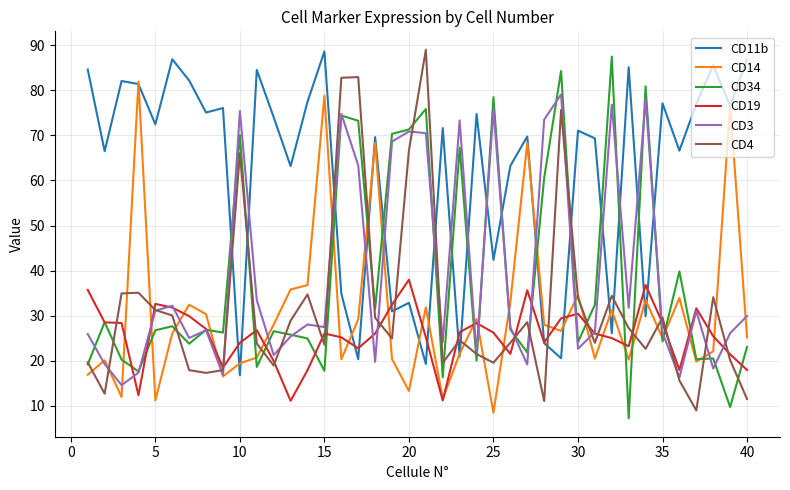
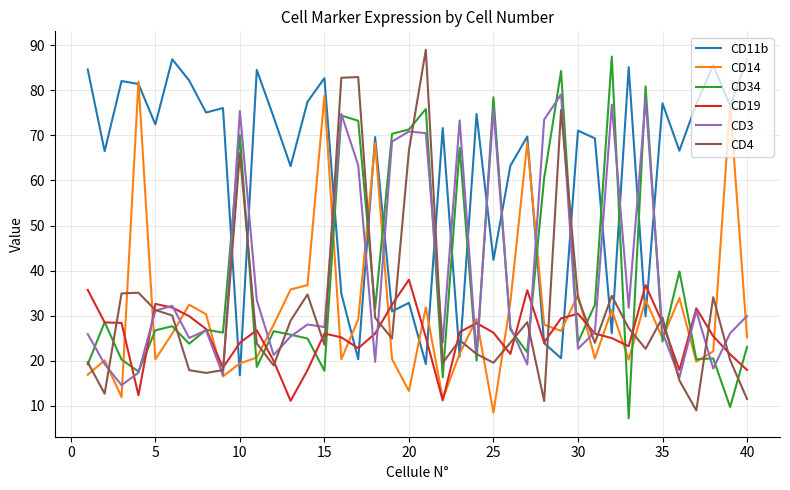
  {
    "CD11b": {
      "5": 72,
      "10": 17,
-     "15": 89,
+     "15": 83,
      "20": 33,
      "25": 42,
      "30": 71,
      "35": 77
    },
    "CD14": {
-     "5": 11,
+     "5": 20,
      "10": 19,
      "15": 79,
      "20": 13,
      "25": 9,
      "30": 35,
      "35": 25,
      "40": 25
    },
    "CD34": {
      "5": 27,
      "10": 70,
      "15": 18,
      "25": 78,
      "30": 24,
      "35": 24,
      "40": 23
    },
    "CD19": {
      "5": 33,
      "10": 24,
      "15": 26,
      "20": 38,
      "25": 26,
      "30": 30,
      "35": 28,
      "40": 18
    },
    "CD3": {
      "10": 75,
      "15": 27,
      "25": 76,
      "30": 23,
      "35": 26,
      "40": 30
    },
    "CD4": {
      "10": 66,
      "15": 24,
      "20": 67,
      "25": 20,
      "30": 34,
      "35": 30,
      "40": 12
    }
  }
